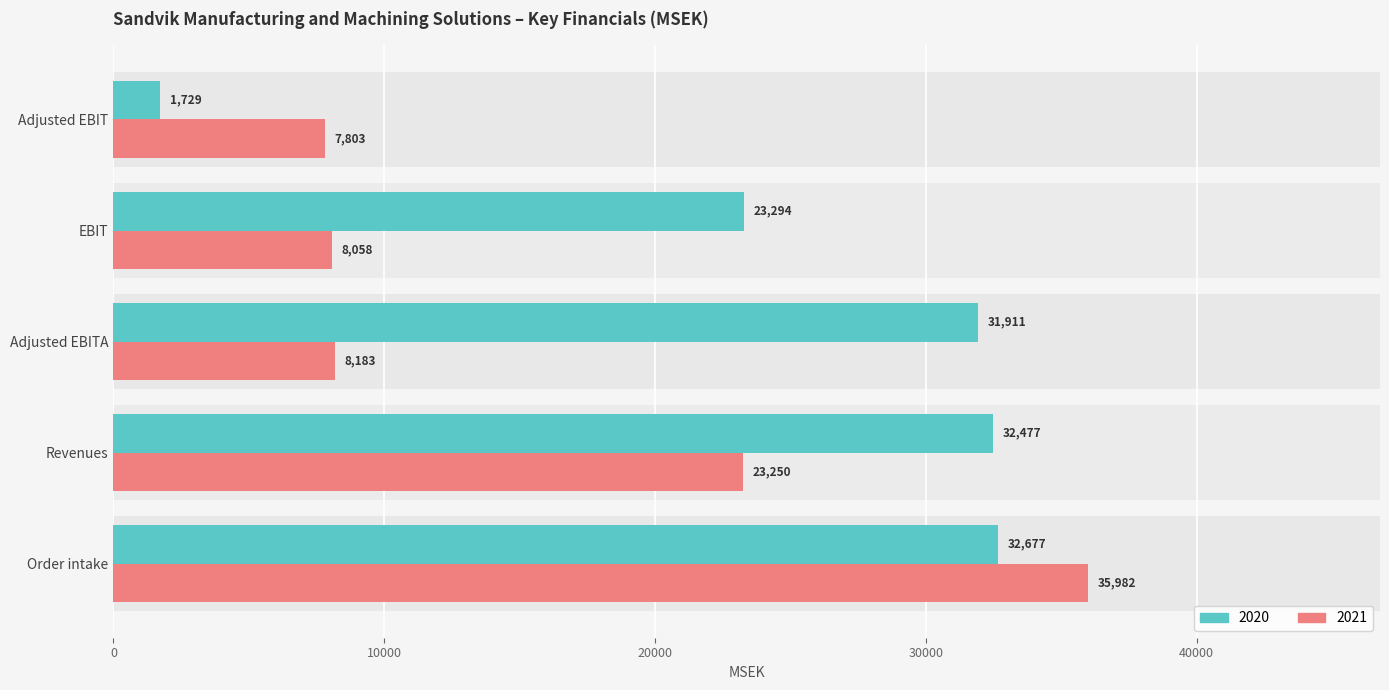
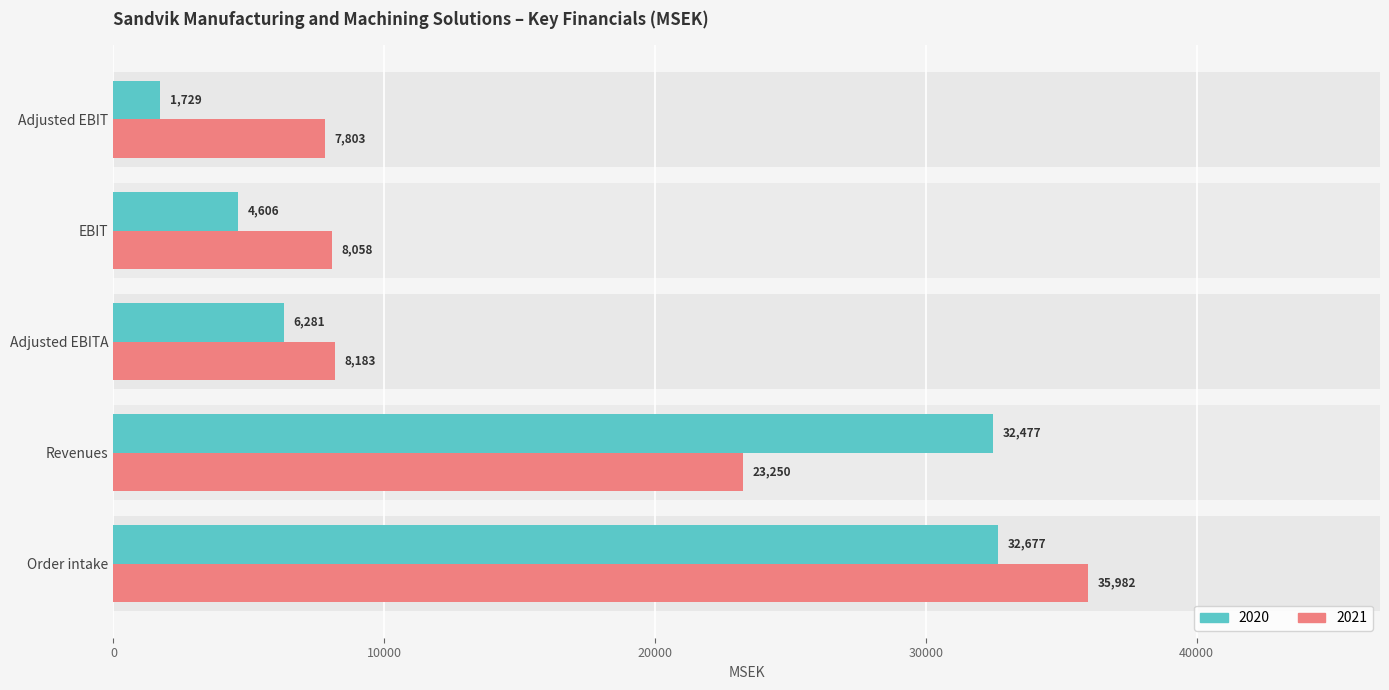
  {
    "2020": {
-     "EBIT": "23,294",
-     "Adjusted EBITA": "31,911"
+     "EBIT": "4,606",
+     "Adjusted EBITA": "6,281"
    }
  }
